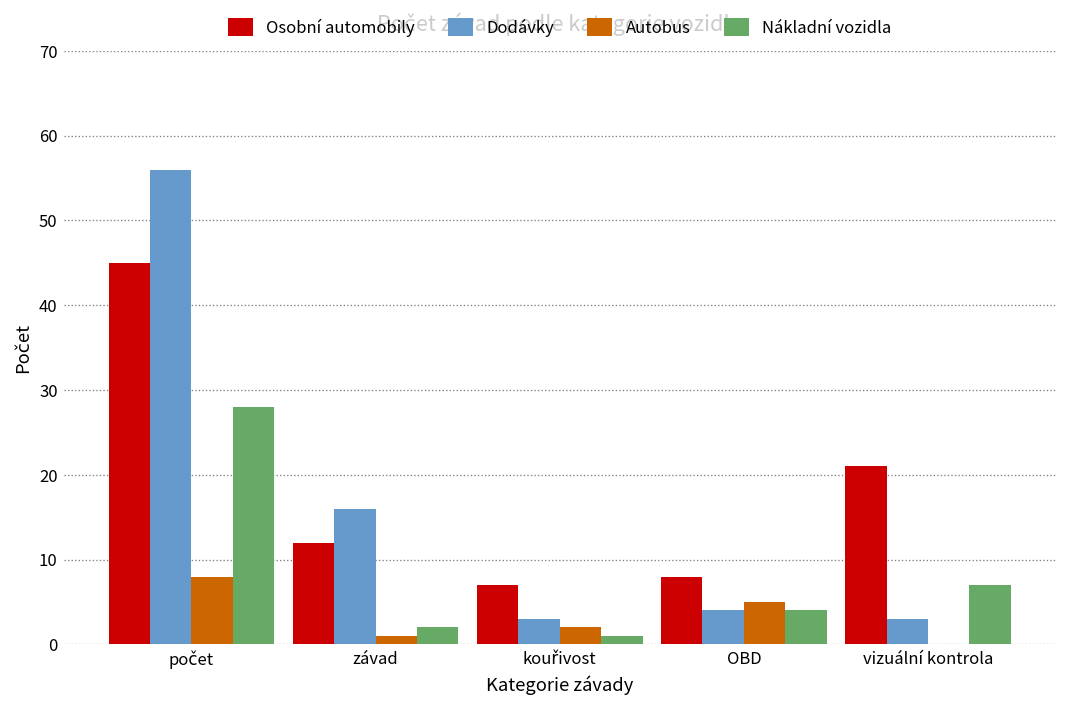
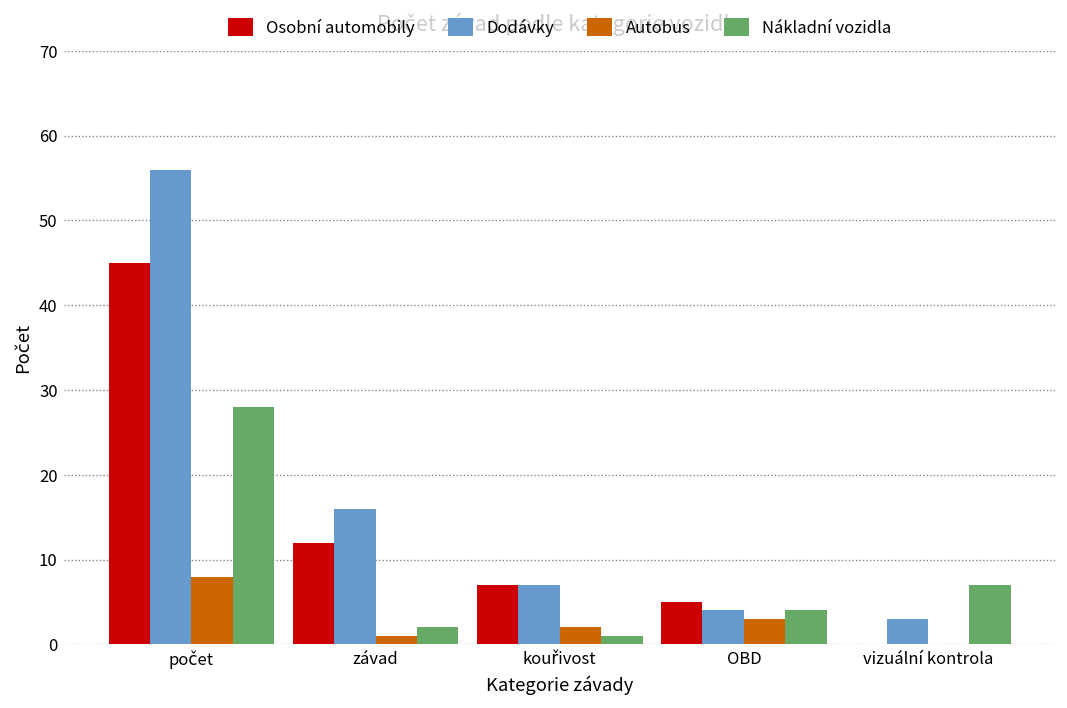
  {
    "Osobní automobily": {
      "počet": 45,
      "závad": 12,
      "kouřivost": 7,
-     "OBD": 8,
-     "vizuální kontrola": 21
+     "OBD": 5,
+     "vizuální kontrola": 0
    },
    "Dodávky": {
      "počet": 56,
      "závad": 16,
-     "kouřivost": 3,
+     "kouřivost": 7,
      "OBD": 4,
      "vizuální kontrola": 3
    },
    "Autobus": {
      "počet": 8,
      "závad": 1,
      "kouřivost": 2,
-     "OBD": 5,
+     "OBD": 3,
      "vizuální kontrola": 0
    },
    "Nákladní vozidla": {
      "počet": 28,
      "závad": 2,
      "kouřivost": 1,
      "OBD": 4,
      "vizuální kontrola": 7
    }
  }
